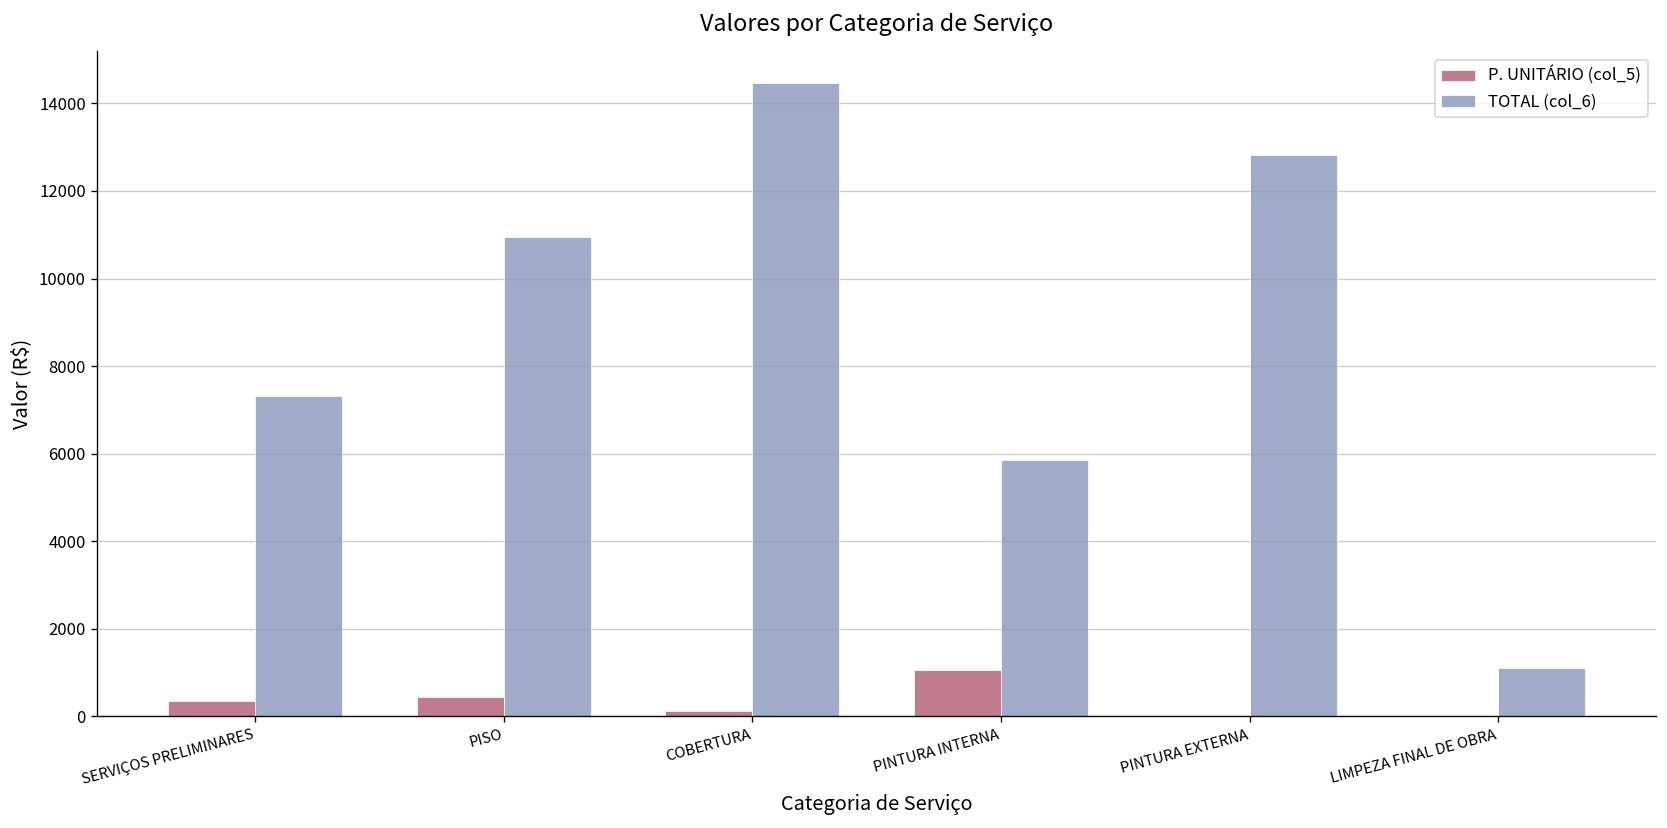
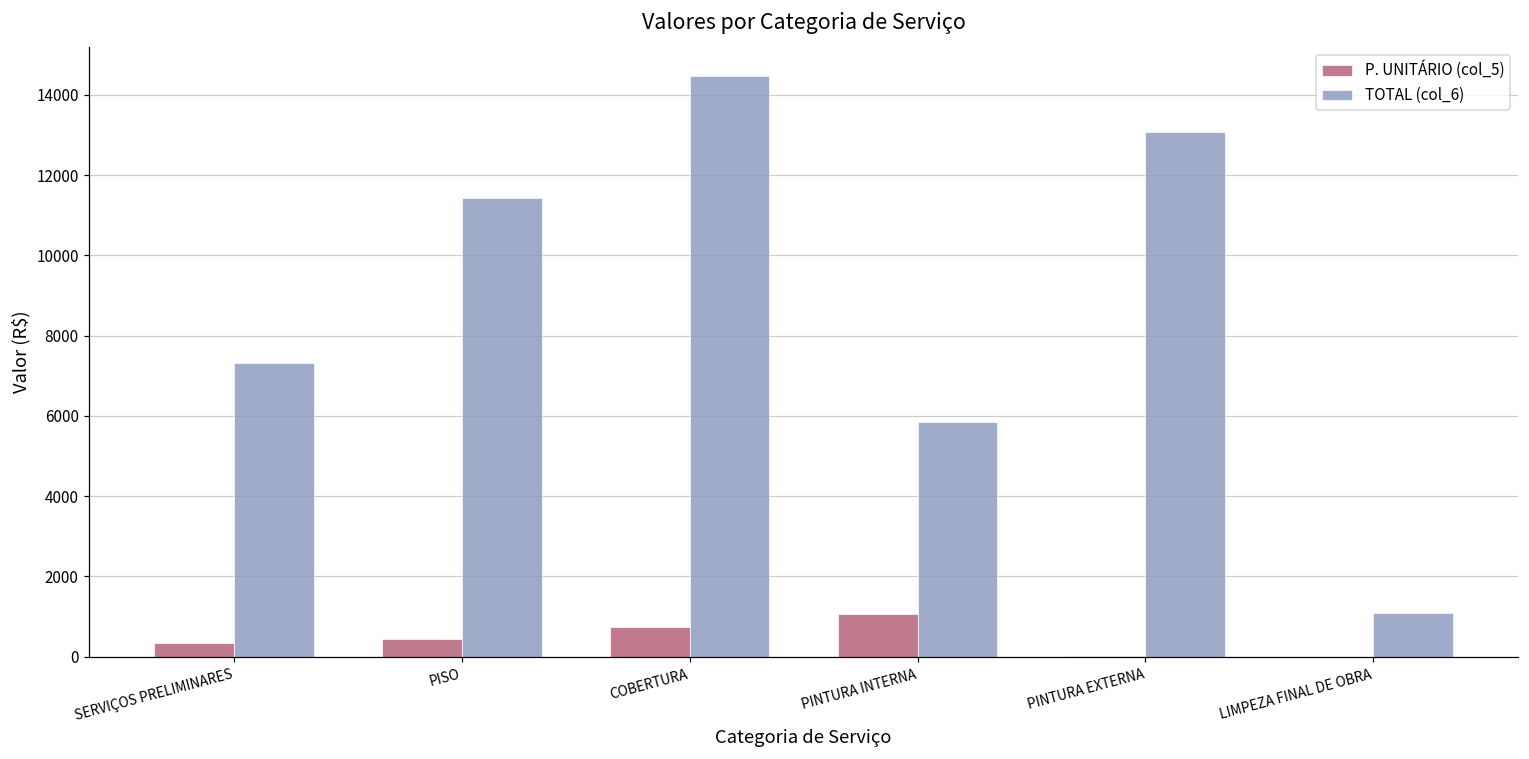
  {
    "P. UNITÁRIO (col_5)": {
      "SERVIÇOS PRELIMINARES": 400,
      "PISO": 400,
-     "COBERTURA": 100,
+     "COBERTURA": 700,
      "PINTURA INTERNA": 1100
    },
    "TOTAL (col_6)": {
      "SERVIÇOS PRELIMINARES": 7300,
-     "PISO": 11000,
+     "PISO": 11400,
      "COBERTURA": 14500,
      "PINTURA INTERNA": 5900,
-     "PINTURA EXTERNA": 12800,
+     "PINTURA EXTERNA": 13100,
      "LIMPEZA FINAL DE OBRA": 1100
    }
  }
